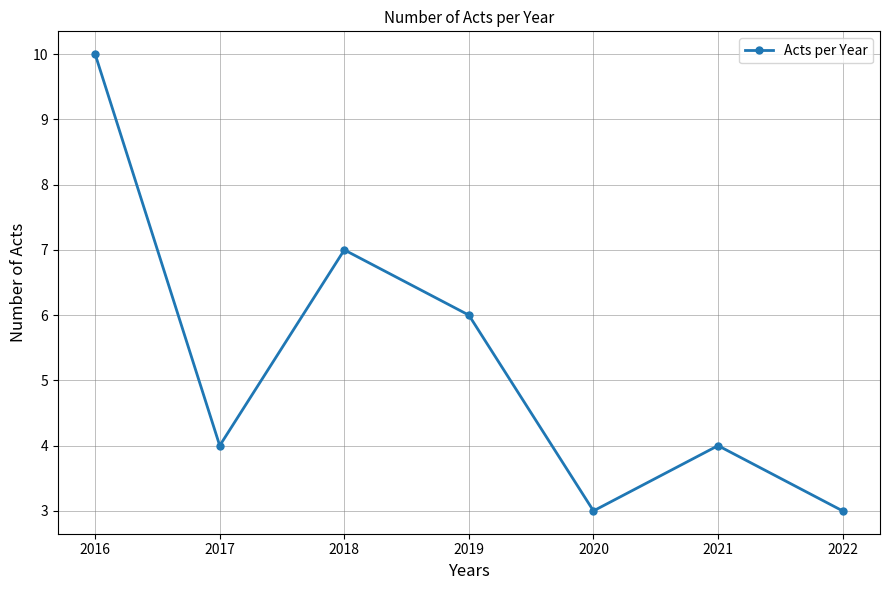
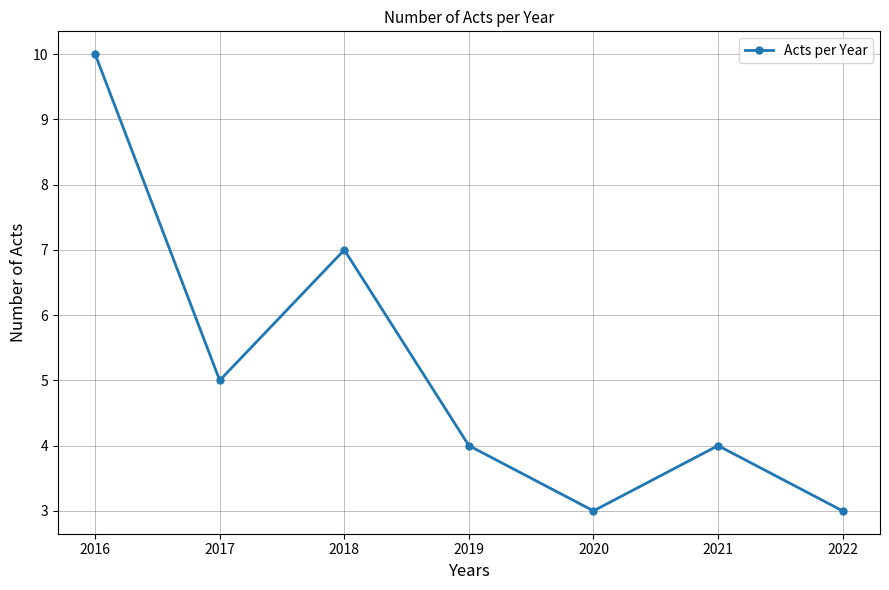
  {
    "2016": 10,
-   "2017": 4,
+   "2017": 5,
    "2018": 7,
-   "2019": 6,
+   "2019": 4,
    "2020": 3,
    "2021": 4,
    "2022": 3
  }
